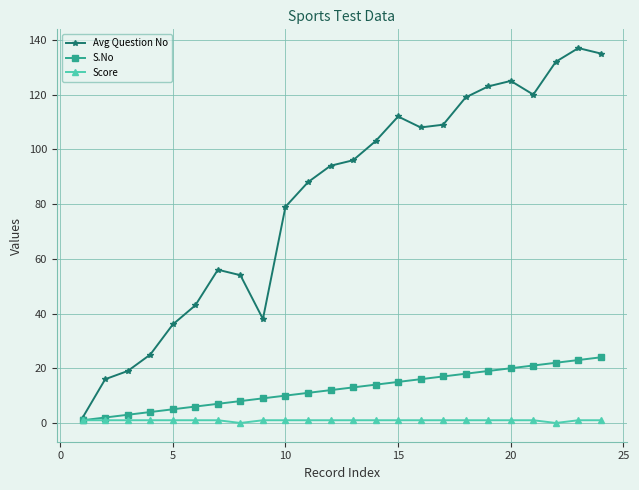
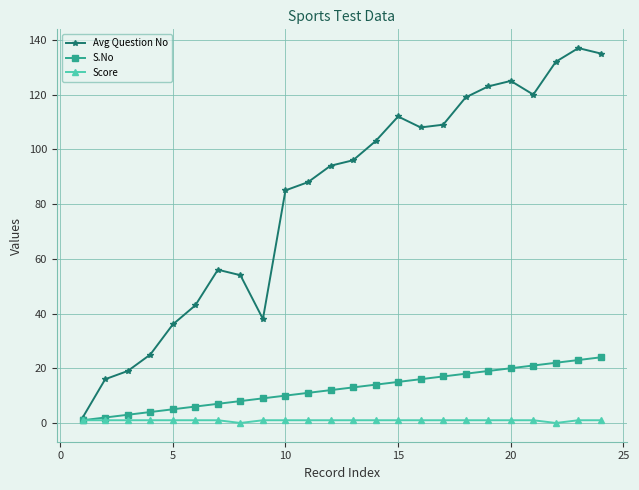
  {
    "Avg Question No": {
      "5": 36,
-     "10": 79,
+     "10": 85,
      "15": 112,
      "20": 125
    }
  }
